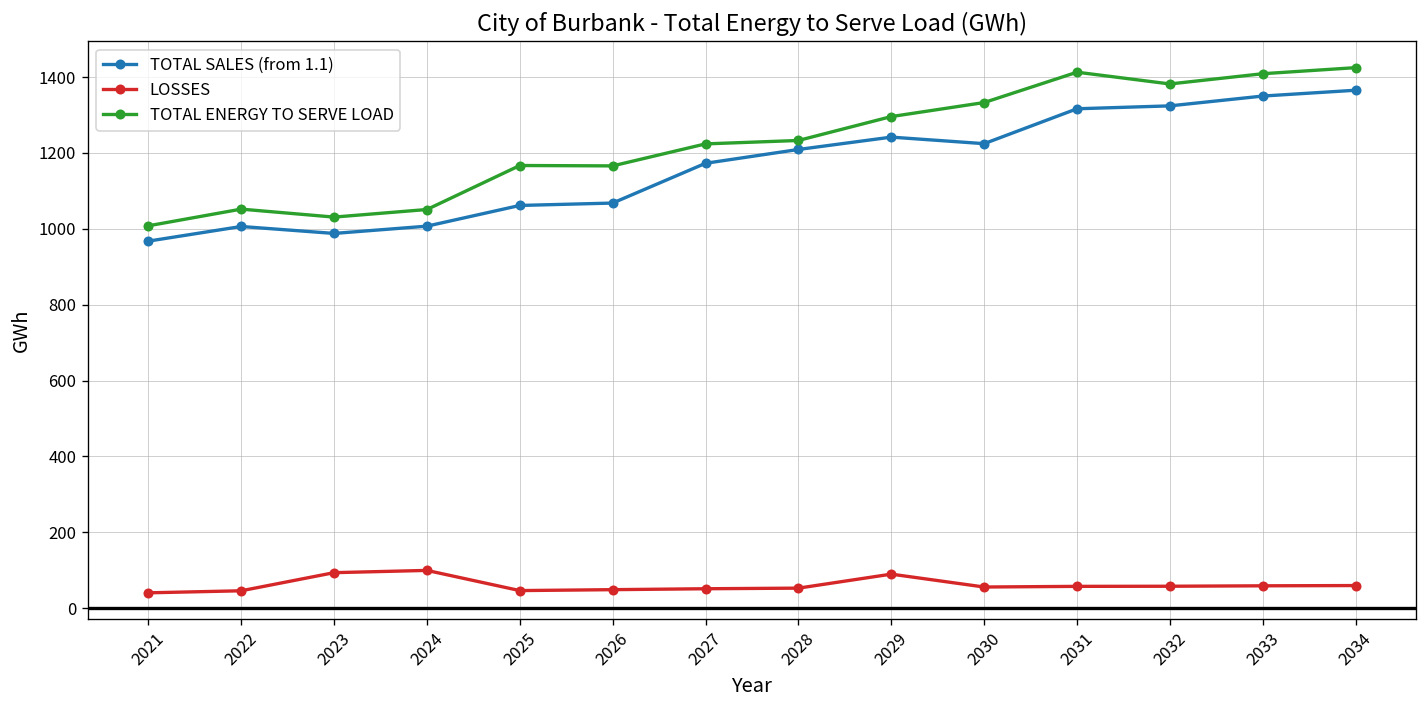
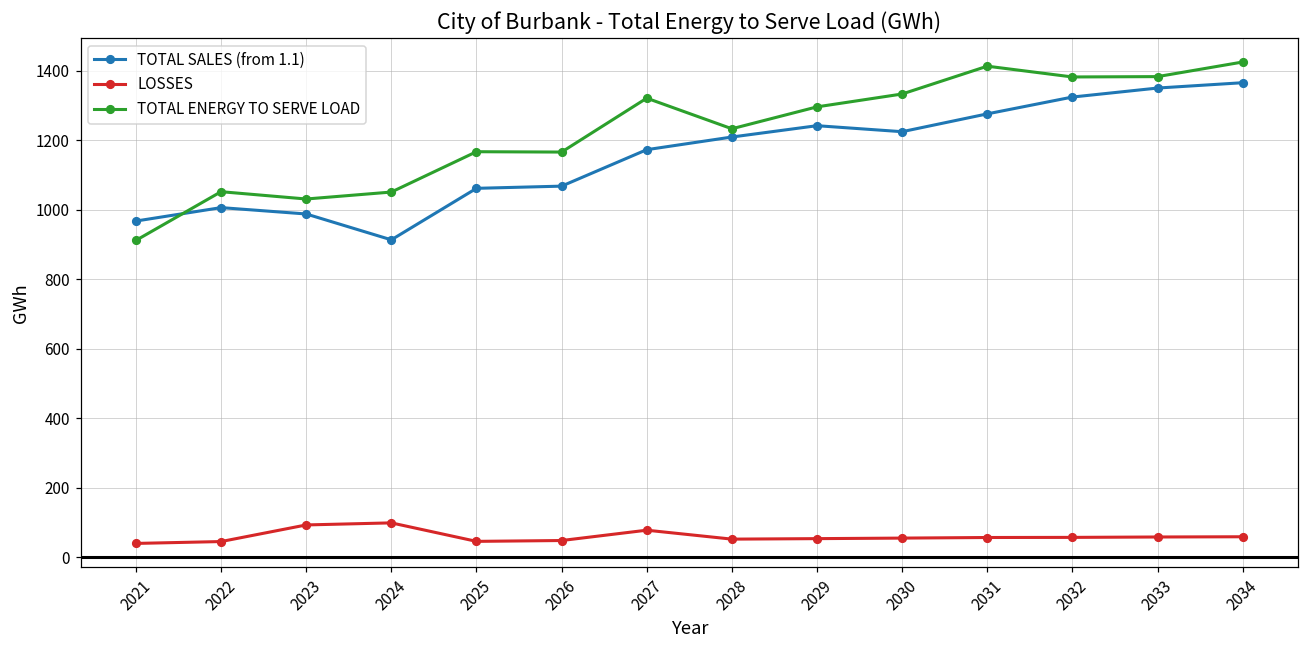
  {
    "TOTAL SALES (from 1.1)": {
      "2021": 970,
      "2022": 1010,
      "2023": 990,
-     "2024": 1010,
+     "2024": 910,
      "2025": 1060,
      "2026": 1070,
      "2027": 1170,
      "2028": 1210,
      "2029": 1240,
      "2030": 1220,
-     "2031": 1320,
+     "2031": 1280,
      "2032": 1320,
      "2033": 1350,
      "2034": 1370
    },
    "LOSSES": {
      "2021": 40,
      "2022": 50,
      "2023": 90,
      "2024": 100,
      "2025": 50,
      "2026": 50,
-     "2027": 50,
+     "2027": 80,
      "2028": 50,
-     "2029": 90,
+     "2029": 50,
      "2030": 60,
      "2031": 60,
      "2032": 60,
      "2033": 60,
      "2034": 60
    },
    "TOTAL ENERGY TO SERVE LOAD": {
-     "2021": 1010,
+     "2021": 910,
      "2022": 1050,
      "2023": 1030,
      "2024": 1050,
      "2025": 1170,
      "2026": 1170,
-     "2027": 1220,
+     "2027": 1320,
      "2028": 1230,
      "2029": 1300,
      "2030": 1330,
      "2031": 1410,
      "2032": 1380,
-     "2033": 1410,
+     "2033": 1380,
      "2034": 1430
    }
  }
